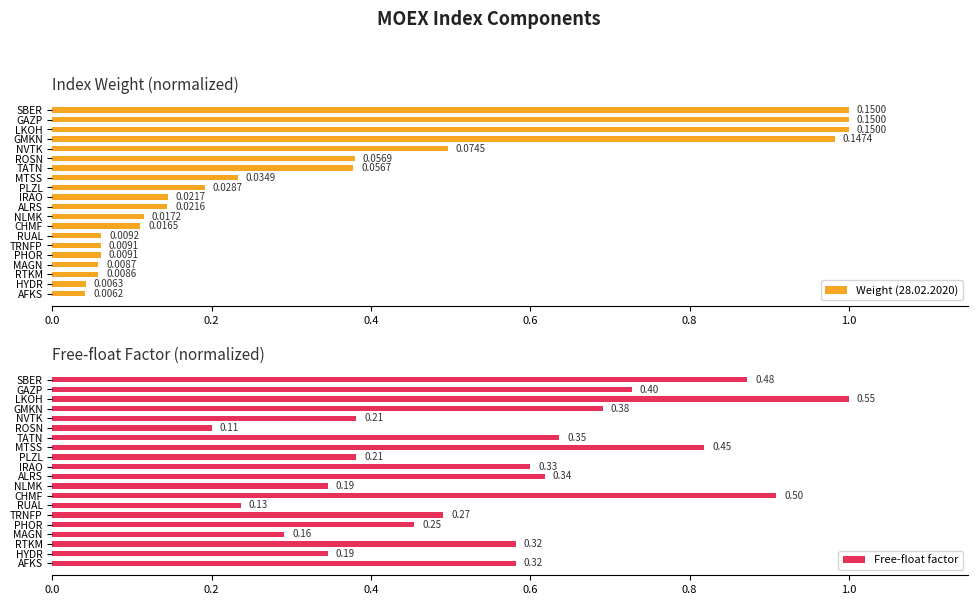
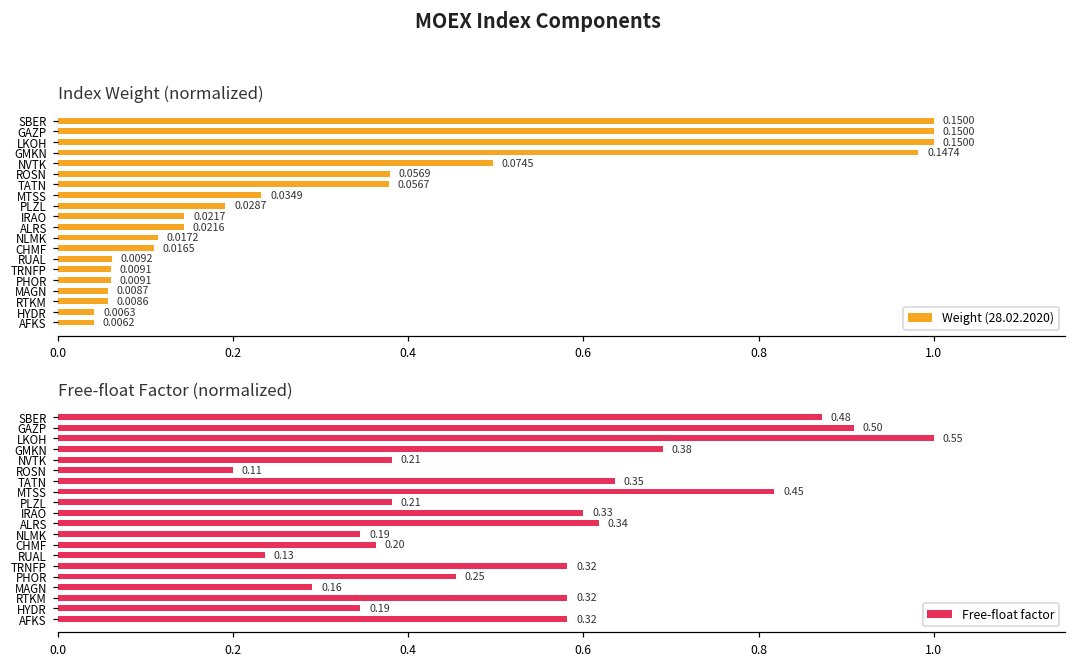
  {
    "Index Weight (normalized)": {
      "GMKN": 0.98,
      "IRAO": 0.14,
      "RUAL": 0.06,
      "MAGN": 0.06,
      "HYDR": 0.04
    },
    "Free-float Factor (normalized)": {
-     "GAZP": 0.40,
-     "CHMF": 0.50,
-     "TRNFP": 0.27
+     "GAZP": 0.50,
+     "CHMF": 0.20,
+     "TRNFP": 0.32
    }
  }
